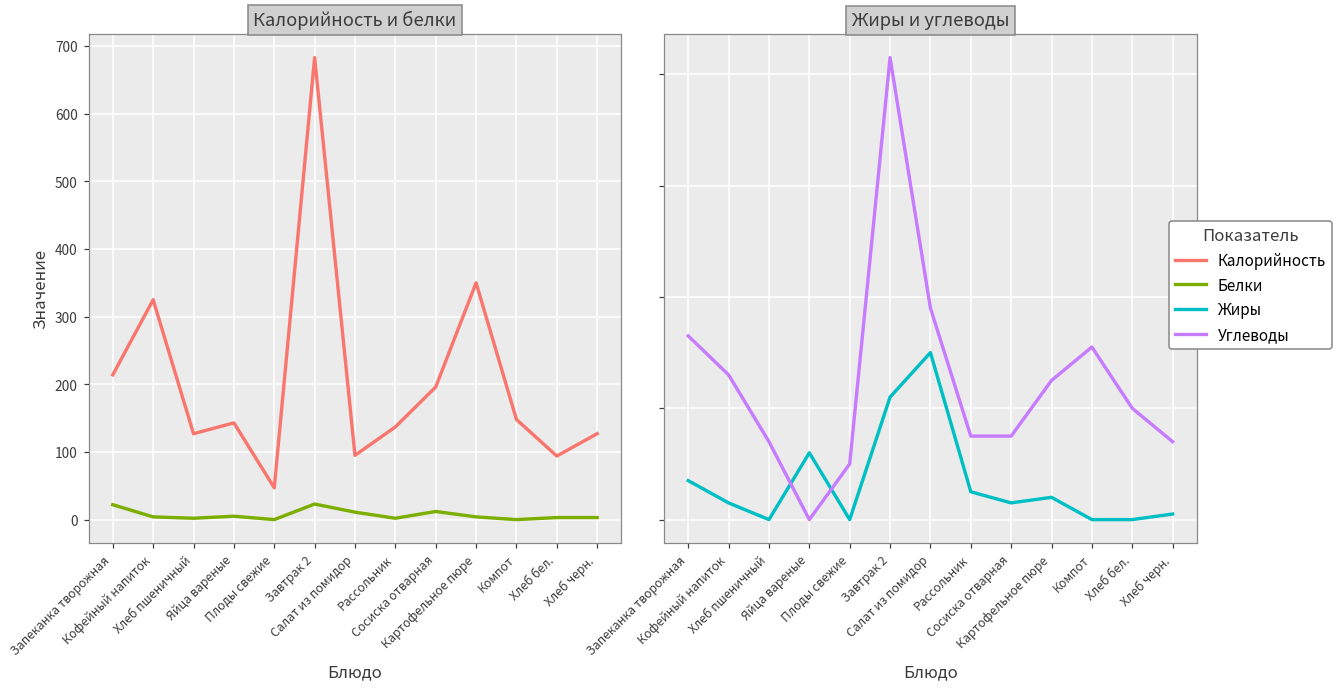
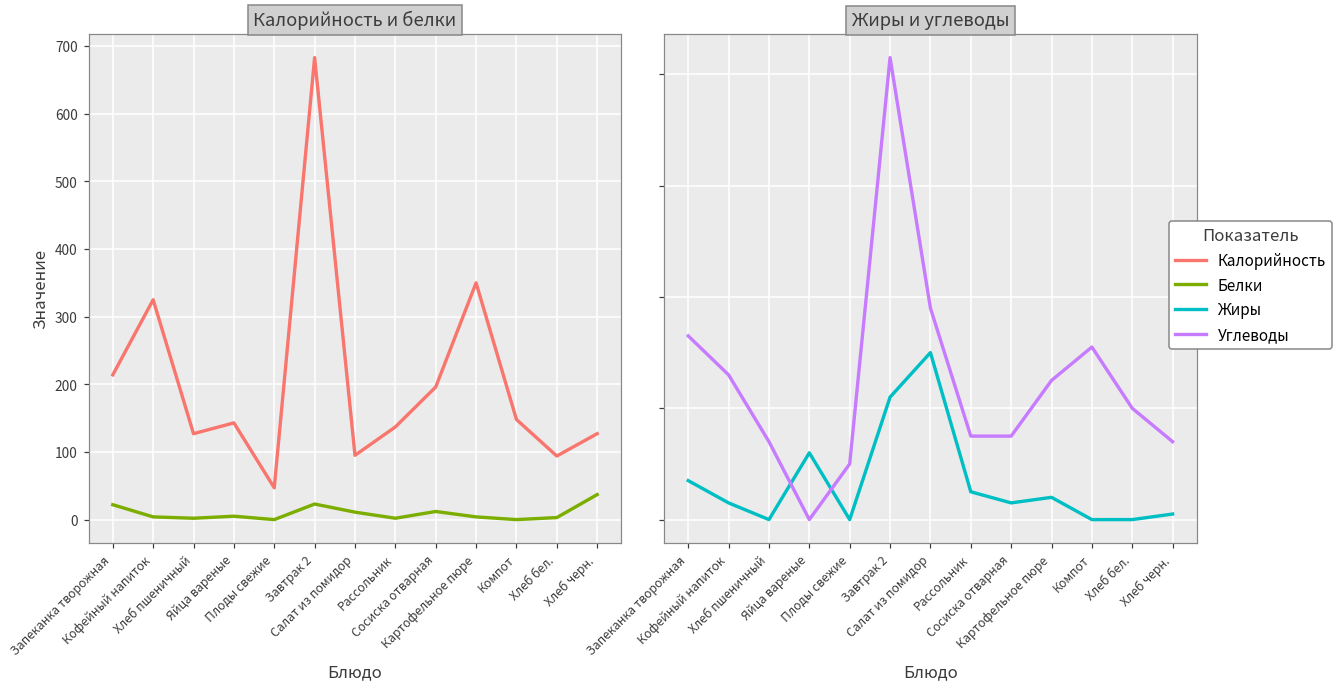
  {
    "Калорийность и белки": {
      "Калорийность": {
        "Запеканка творожная": 210,
        "Кофейный напиток": 330,
        "Хлеб пшеничный": 130,
        "Яйца вареные": 140,
        "Плоды свежие": 50,
        "Завтрак 2": 680,
        "Салат из помидор": 100,
        "Рассольник": 140,
        "Сосиска отварная": 200,
        "Картофельное пюре": 350,
        "Компот": 150,
        "Хлеб бел.": 90,
        "Хлеб черн.": 130
      },
      "Белки": {
        "Запеканка творожная": 20,
        "Кофейный напиток": 0,
        "Хлеб пшеничный": 0,
        "Яйца вареные": 10,
        "Плоды свежие": 0,
        "Завтрак 2": 20,
        "Салат из помидор": 10,
        "Рассольник": 0,
        "Сосиска отварная": 10,
        "Картофельное пюре": 0,
        "Компот": 0,
        "Хлеб бел.": 0,
-       "Хлеб черн.": 0
+       "Хлеб черн.": 40
      }
    }
  }
